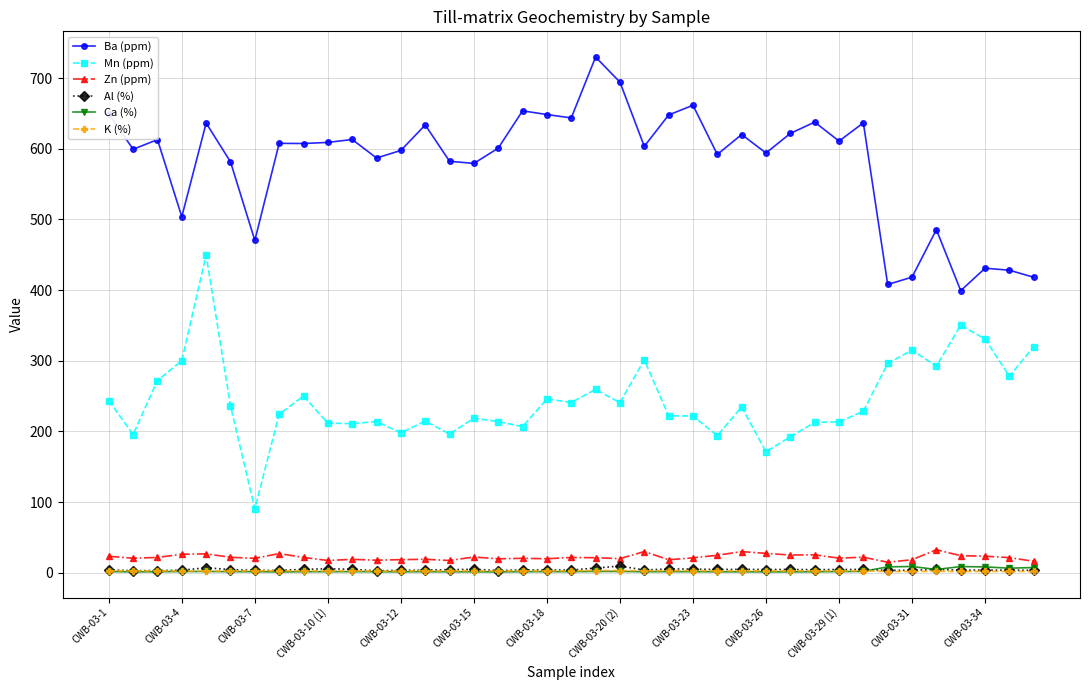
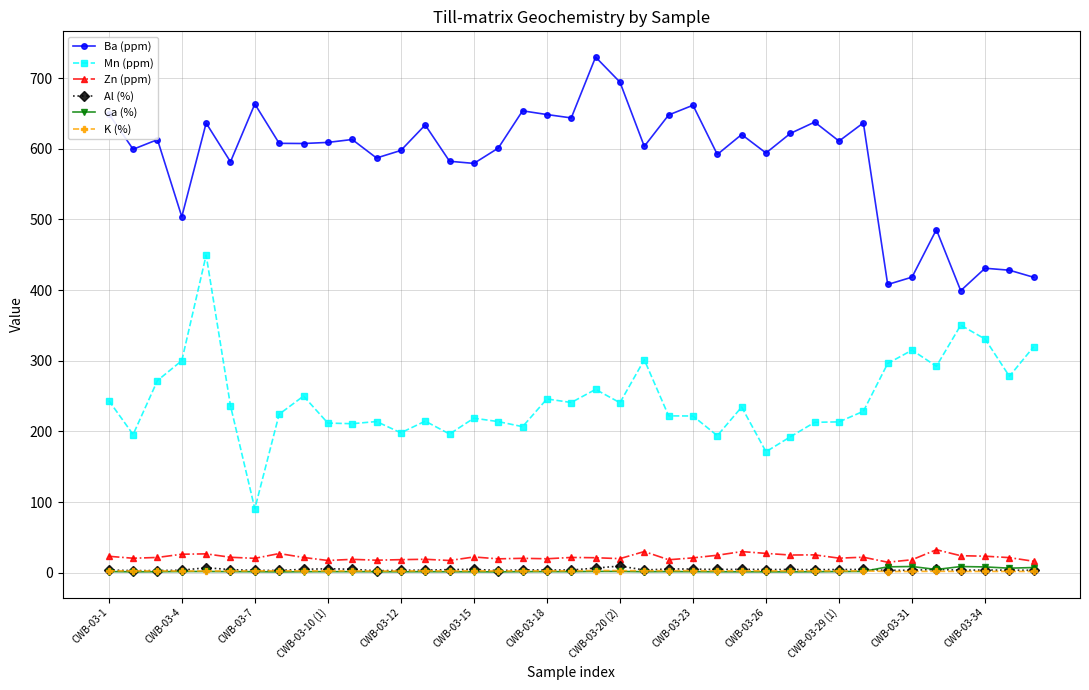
  {
    "Ba (ppm)": {
      "CWB-03-4": 500,
-     "CWB-03-7": 470,
+     "CWB-03-7": 660,
      "CWB-03-10 (1)": 610,
      "CWB-03-12": 600,
      "CWB-03-15": 580,
      "CWB-03-18": 650,
      "CWB-03-20 (2)": 690,
      "CWB-03-23": 660,
      "CWB-03-26": 590,
      "CWB-03-29 (1)": 610,
      "CWB-03-31": 420,
      "CWB-03-34": 430
    },
    "Mn (ppm)": {
      "CWB-03-1": 240,
      "CWB-03-4": 300,
      "CWB-03-7": 90,
      "CWB-03-10 (1)": 210,
      "CWB-03-12": 200,
      "CWB-03-15": 220,
      "CWB-03-18": 250,
      "CWB-03-20 (2)": 240,
      "CWB-03-23": 220,
      "CWB-03-26": 170,
      "CWB-03-29 (1)": 210,
      "CWB-03-31": 320,
      "CWB-03-34": 330
    },
    "Zn (ppm)": {
      "CWB-03-1": 20,
      "CWB-03-4": 30,
      "CWB-03-7": 20,
      "CWB-03-10 (1)": 20,
      "CWB-03-12": 20,
      "CWB-03-15": 20,
      "CWB-03-18": 20,
      "CWB-03-20 (2)": 20,
      "CWB-03-23": 20,
      "CWB-03-26": 30,
      "CWB-03-29 (1)": 20,
      "CWB-03-31": 20,
      "CWB-03-34": 20
    },
    "Al (%)": {
      "CWB-03-20 (2)": 10
    },
    "Ca (%)": {
      "CWB-03-31": 10,
      "CWB-03-34": 10
    }
  }
